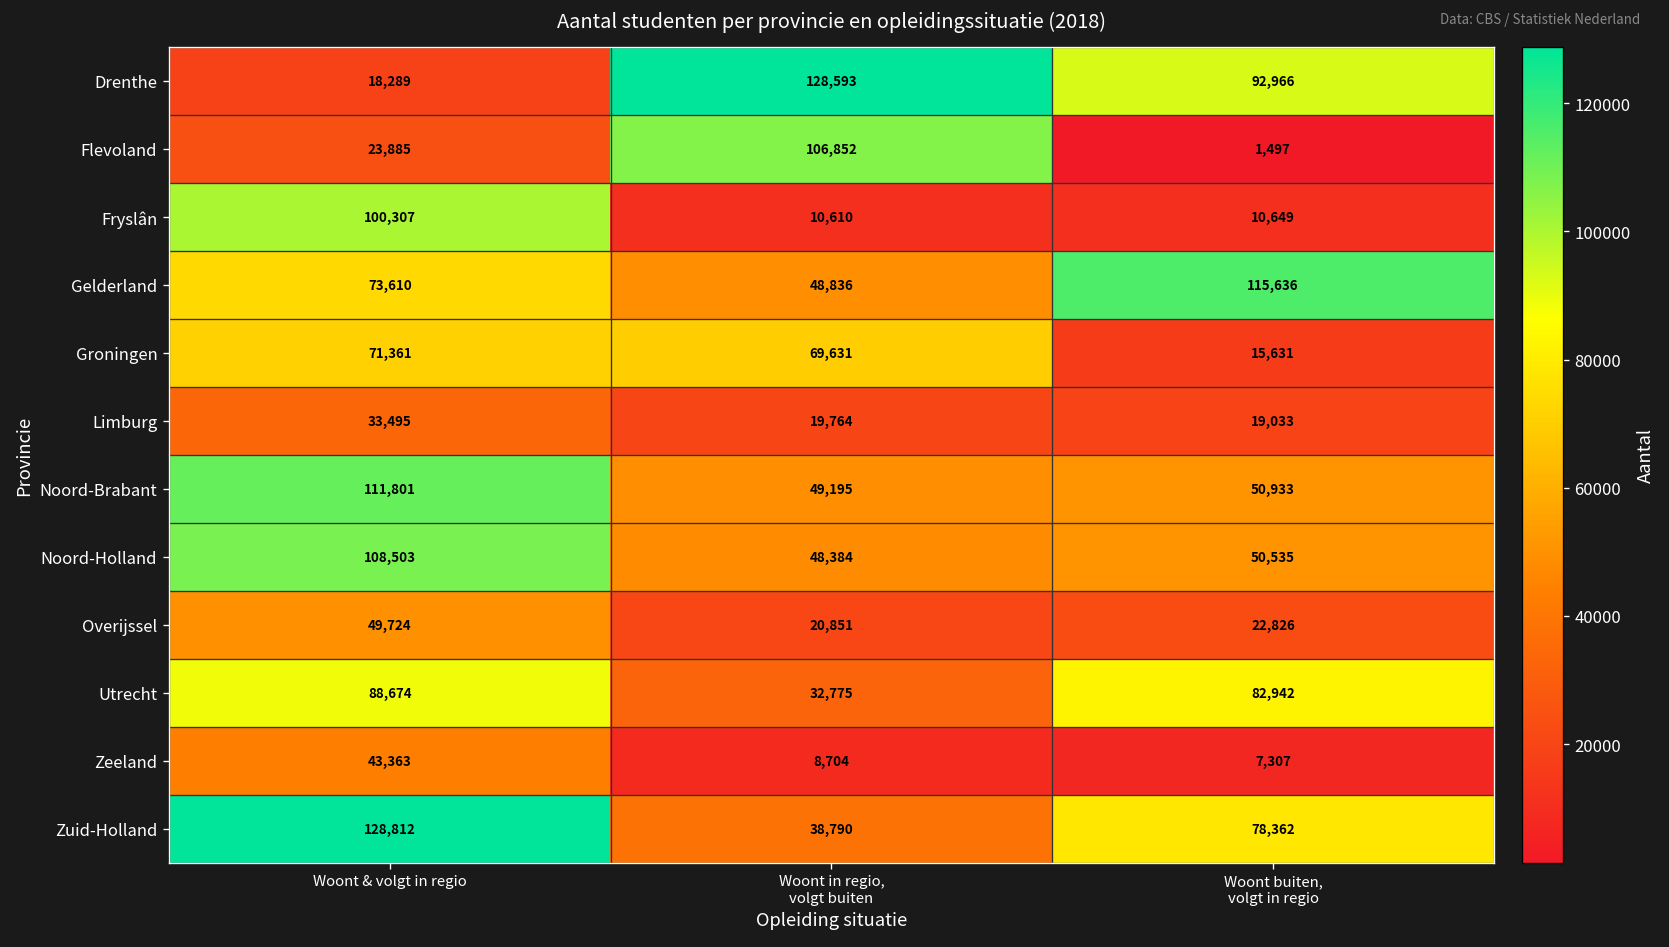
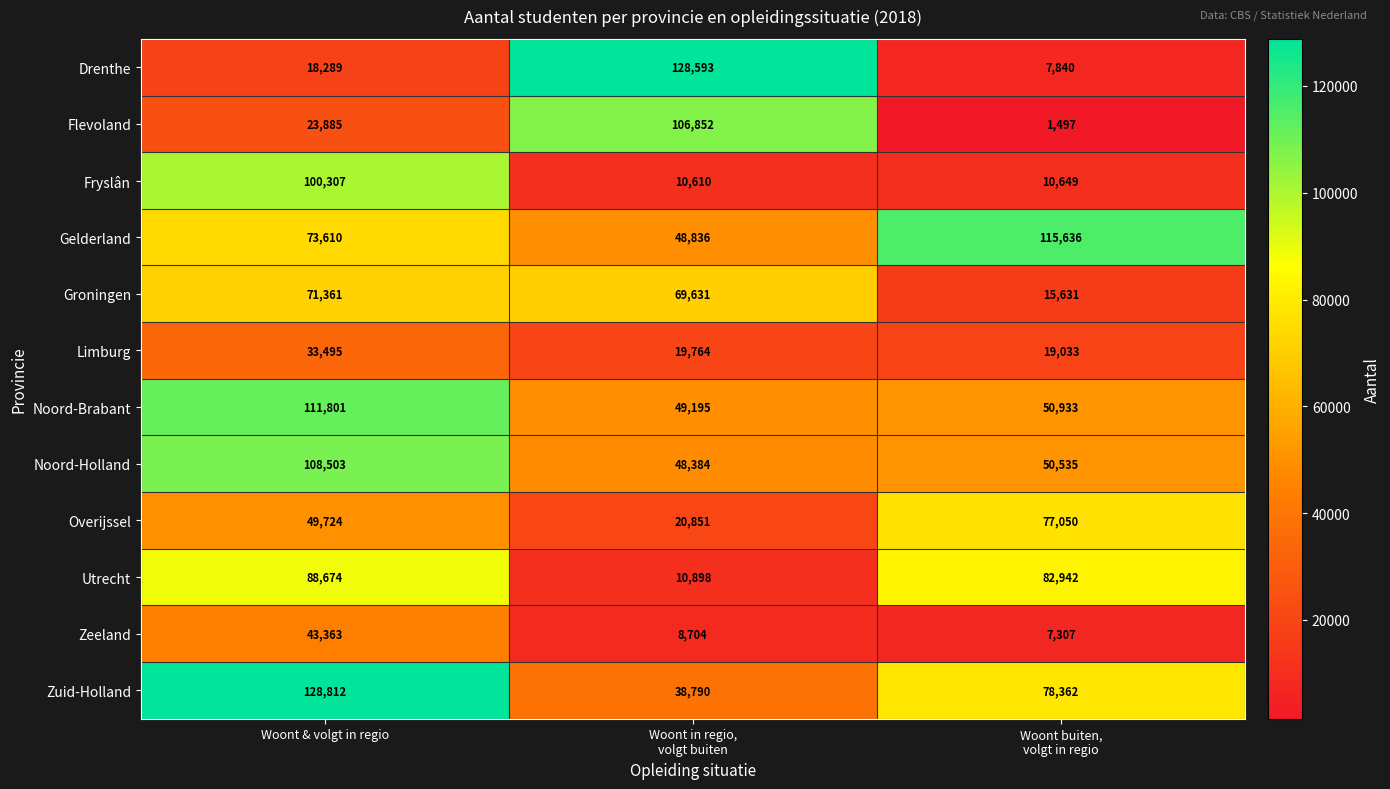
  {
    "Drenthe": {
      "Woont & volgt in regio": "18,289",
      "Woont in regio, volgt buiten": "128,593",
-     "Woont buiten, volgt in regio": "92,966"
+     "Woont buiten, volgt in regio": "7,840"
    },
    "Flevoland": {
      "Woont & volgt in regio": "23,885",
      "Woont in regio, volgt buiten": "106,852",
      "Woont buiten, volgt in regio": "1,497"
    },
    "Fryslân": {
      "Woont & volgt in regio": "100,307",
      "Woont in regio, volgt buiten": "10,610",
      "Woont buiten, volgt in regio": "10,649"
    },
    "Gelderland": {
      "Woont & volgt in regio": "73,610",
      "Woont in regio, volgt buiten": "48,836",
      "Woont buiten, volgt in regio": "115,636"
    },
    "Groningen": {
      "Woont & volgt in regio": "71,361",
      "Woont in regio, volgt buiten": "69,631",
      "Woont buiten, volgt in regio": "15,631"
    },
    "Limburg": {
      "Woont & volgt in regio": "33,495",
      "Woont in regio, volgt buiten": "19,764",
      "Woont buiten, volgt in regio": "19,033"
    },
    "Noord-Brabant": {
      "Woont & volgt in regio": "111,801",
      "Woont in regio, volgt buiten": "49,195",
      "Woont buiten, volgt in regio": "50,933"
    },
    "Noord-Holland": {
      "Woont & volgt in regio": "108,503",
      "Woont in regio, volgt buiten": "48,384",
      "Woont buiten, volgt in regio": "50,535"
    },
    "Overijssel": {
      "Woont & volgt in regio": "49,724",
      "Woont in regio, volgt buiten": "20,851",
-     "Woont buiten, volgt in regio": "22,826"
+     "Woont buiten, volgt in regio": "77,050"
    },
    "Utrecht": {
      "Woont & volgt in regio": "88,674",
-     "Woont in regio, volgt buiten": "32,775",
+     "Woont in regio, volgt buiten": "10,898",
      "Woont buiten, volgt in regio": "82,942"
    },
    "Zeeland": {
      "Woont & volgt in regio": "43,363",
      "Woont in regio, volgt buiten": "8,704",
      "Woont buiten, volgt in regio": "7,307"
    },
    "Zuid-Holland": {
      "Woont & volgt in regio": "128,812",
      "Woont in regio, volgt buiten": "38,790",
      "Woont buiten, volgt in regio": "78,362"
    }
  }
